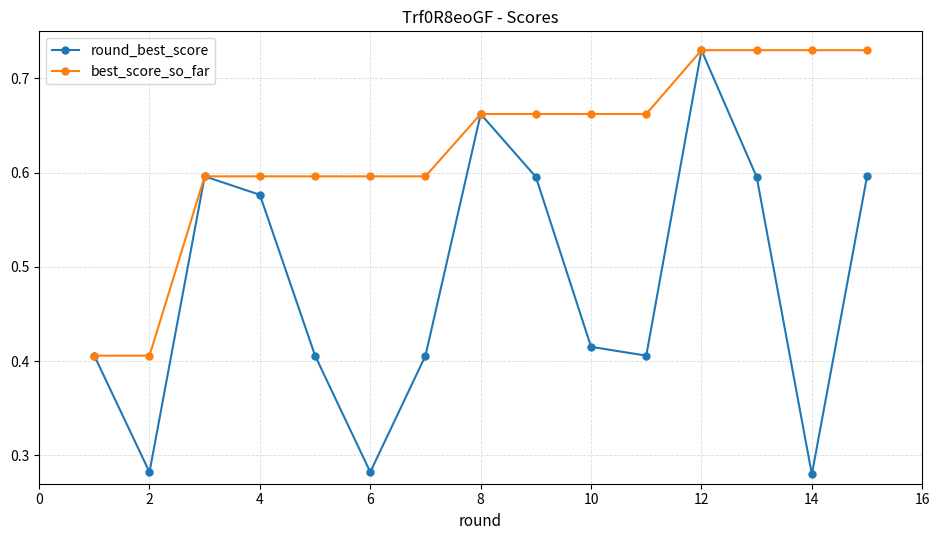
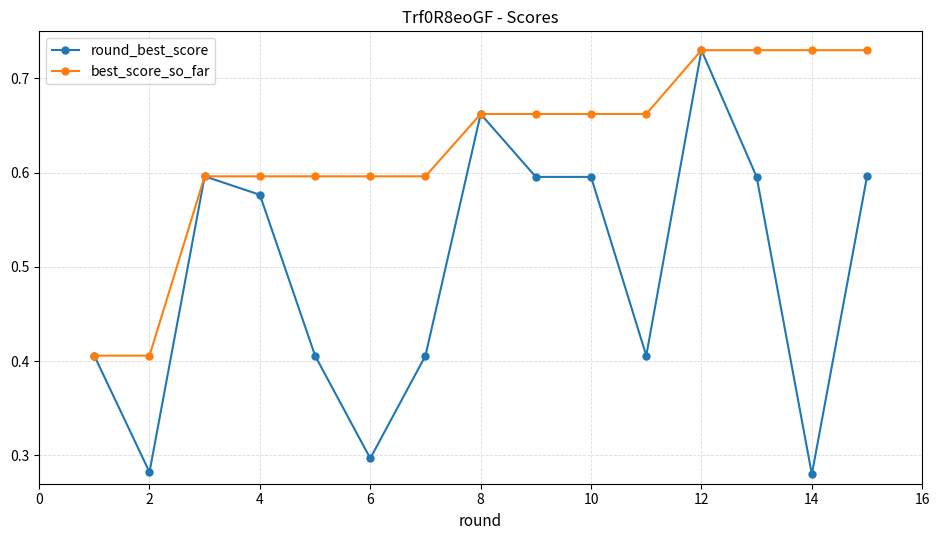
  {
    "round_best_score": {
      "2": 0.28,
      "4": 0.58,
-     "6": 0.28,
-     "10": 0.42,
+     "6": 0.30,
+     "10": 0.60,
      "14": 0.28
    },
    "best_score_so_far": {
      "2": 0.41,
      "4": 0.60,
      "6": 0.60,
      "10": 0.66,
      "14": 0.73
    }
  }
